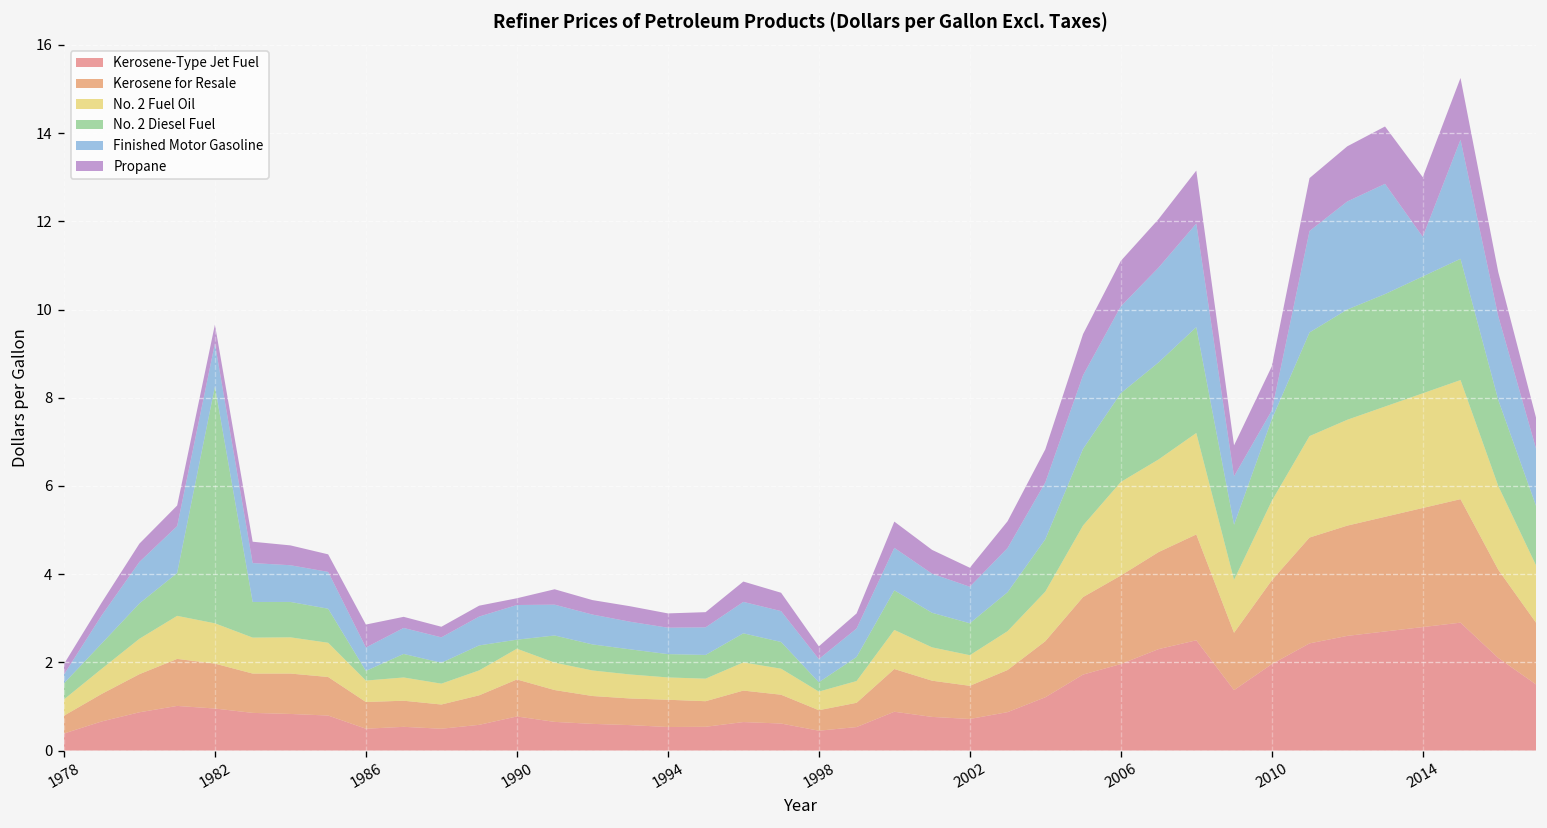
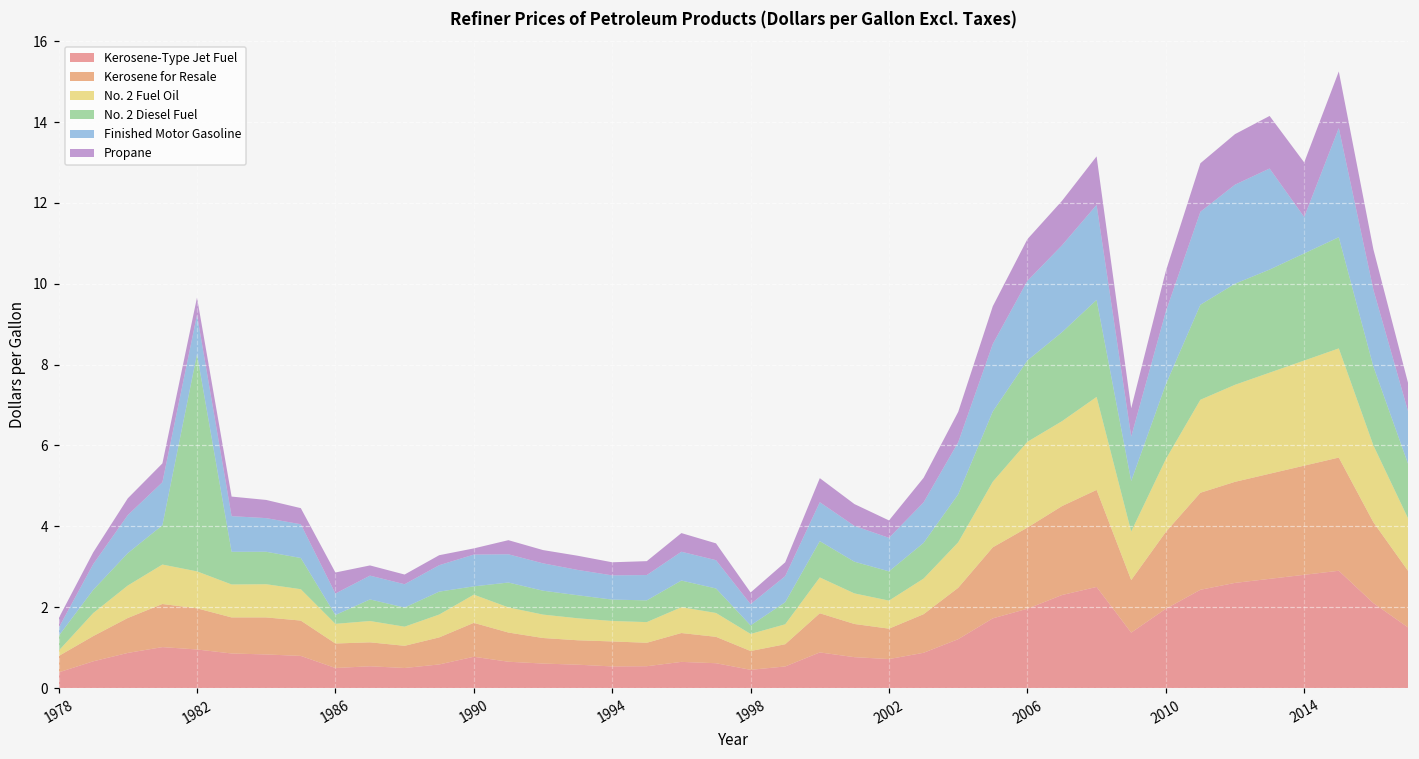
  {
    "No. 2 Fuel Oil": {
-     "1978": 0.4,
+     "1978": 0.1,
      "1982": 0.9,
      "1986": 0.5,
      "1990": 0.7,
      "1994": 0.5,
      "1998": 0.4,
      "2002": 0.7,
      "2006": 2.1,
      "2010": 1.8,
      "2014": 2.6
    },
    "No. 2 Diesel Fuel": {
      "1978": 0.4,
      "1982": 5.4,
      "1986": 0.2,
      "1990": 0.2,
      "1994": 0.5,
      "1998": 0.2,
      "2002": 0.7,
      "2006": 2.0,
      "2010": 1.8,
      "2014": 2.7
    },
    "Finished Motor Gasoline": {
      "1978": 0.2,
      "1982": 1.0,
      "1986": 0.5,
      "1990": 0.8,
      "1994": 0.6,
      "1998": 0.5,
      "2002": 0.8,
      "2006": 2.0,
-     "2010": 0.2,
+     "2010": 1.8,
      "2014": 0.9
    },
    "Propane": {
      "1978": 0.2,
      "1982": 0.4,
      "1986": 0.5,
      "1990": 0.2,
      "1994": 0.3,
      "1998": 0.3,
      "2002": 0.4,
      "2006": 1.0,
      "2010": 1.0,
      "2014": 1.3
    }
  }
